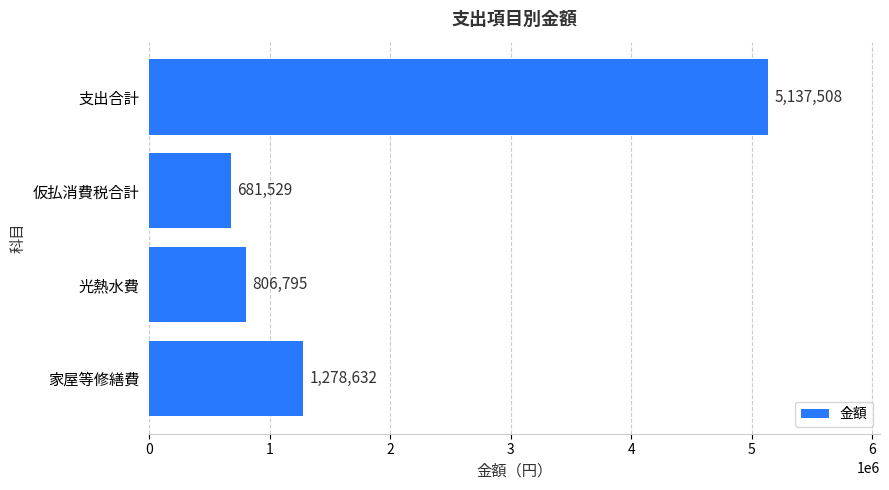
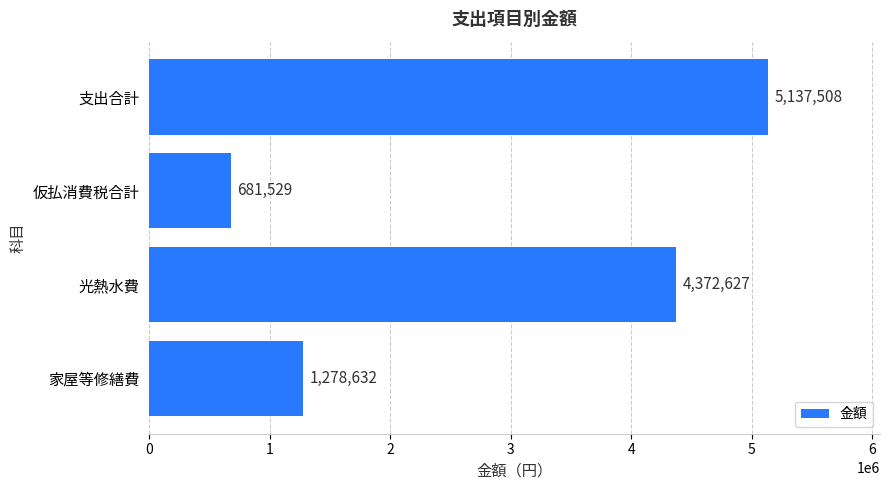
  {
    "支出合計": "5,137,508",
    "仮払消費税合計": "681,529",
-   "光熱水費": "806,795",
+   "光熱水費": "4,372,627",
    "家屋等修繕費": "1,278,632"
  }
